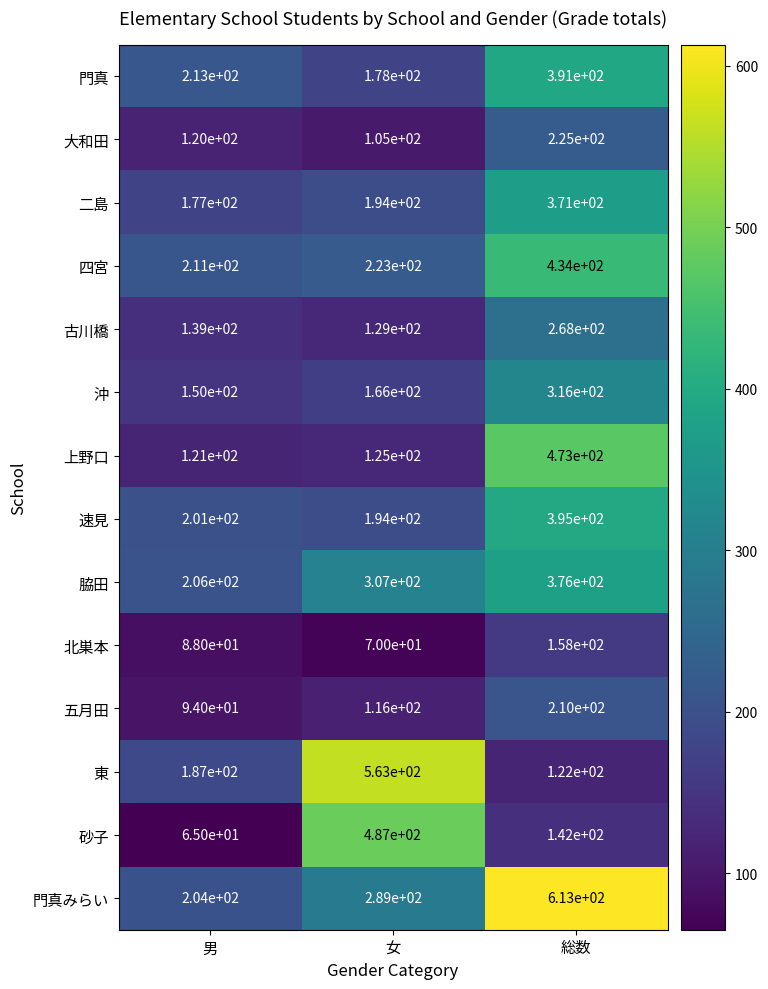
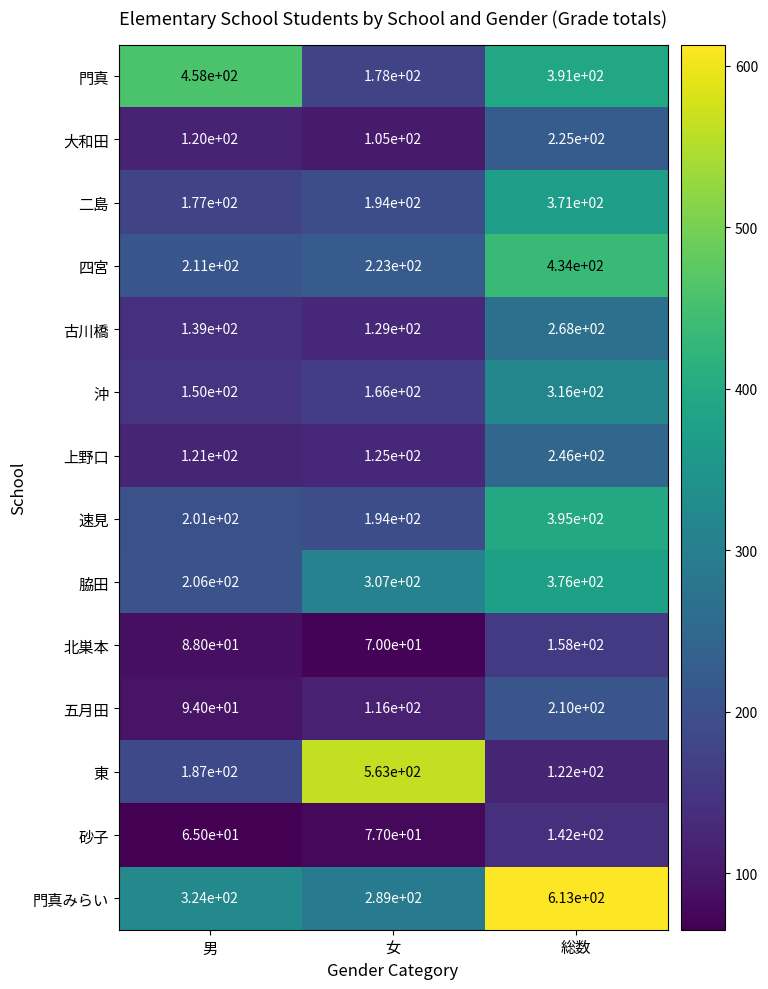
  {
    "門真": {
-     "男": "2.13e+02",
+     "男": "4.58e+02",
      "女": "1.78e+02",
      "総数": "3.91e+02"
    },
    "大和田": {
      "男": "1.20e+02",
      "女": "1.05e+02",
      "総数": "2.25e+02"
    },
    "二島": {
      "男": "1.77e+02",
      "女": "1.94e+02",
      "総数": "3.71e+02"
    },
    "四宮": {
      "男": "2.11e+02",
      "女": "2.23e+02",
      "総数": "4.34e+02"
    },
    "古川橋": {
      "男": "1.39e+02",
      "女": "1.29e+02",
      "総数": "2.68e+02"
    },
    "沖": {
      "男": "1.50e+02",
      "女": "1.66e+02",
      "総数": "3.16e+02"
    },
    "上野口": {
      "男": "1.21e+02",
      "女": "1.25e+02",
-     "総数": "4.73e+02"
+     "総数": "2.46e+02"
    },
    "速見": {
      "男": "2.01e+02",
      "女": "1.94e+02",
      "総数": "3.95e+02"
    },
    "脇田": {
      "男": "2.06e+02",
      "女": "3.07e+02",
      "総数": "3.76e+02"
    },
    "北巣本": {
      "男": "8.80e+01",
      "女": "7.00e+01",
      "総数": "1.58e+02"
    },
    "五月田": {
      "男": "9.40e+01",
      "女": "1.16e+02",
      "総数": "2.10e+02"
    },
    "東": {
      "男": "1.87e+02",
      "女": "5.63e+02",
      "総数": "1.22e+02"
    },
    "砂子": {
      "男": "6.50e+01",
-     "女": "4.87e+02",
+     "女": "7.70e+01",
      "総数": "1.42e+02"
    },
    "門真みらい": {
-     "男": "2.04e+02",
+     "男": "3.24e+02",
      "女": "2.89e+02",
      "総数": "6.13e+02"
    }
  }
